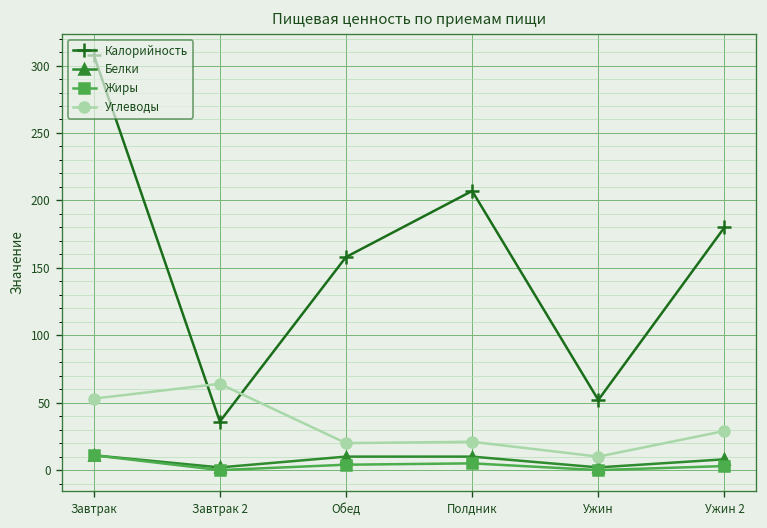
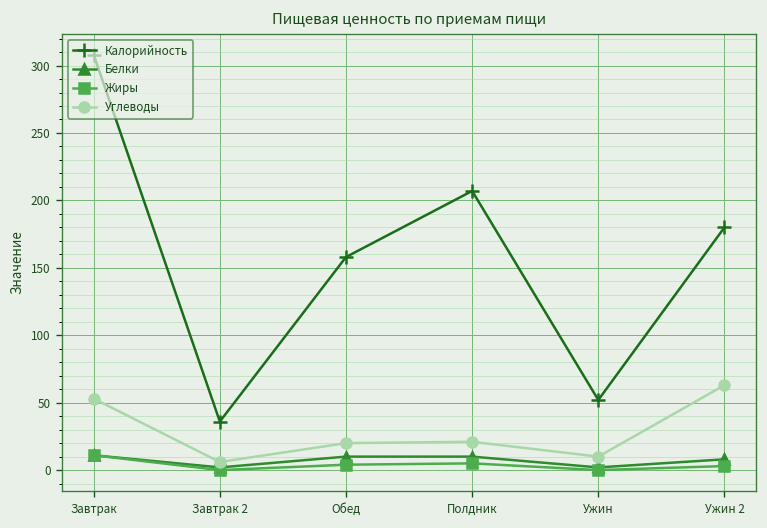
  {
    "Углеводы": {
      "Завтрак": 53,
-     "Завтрак 2": 64,
+     "Завтрак 2": 6,
      "Обед": 20,
      "Полдник": 21,
      "Ужин": 10,
-     "Ужин 2": 29
+     "Ужин 2": 63
    }
  }
